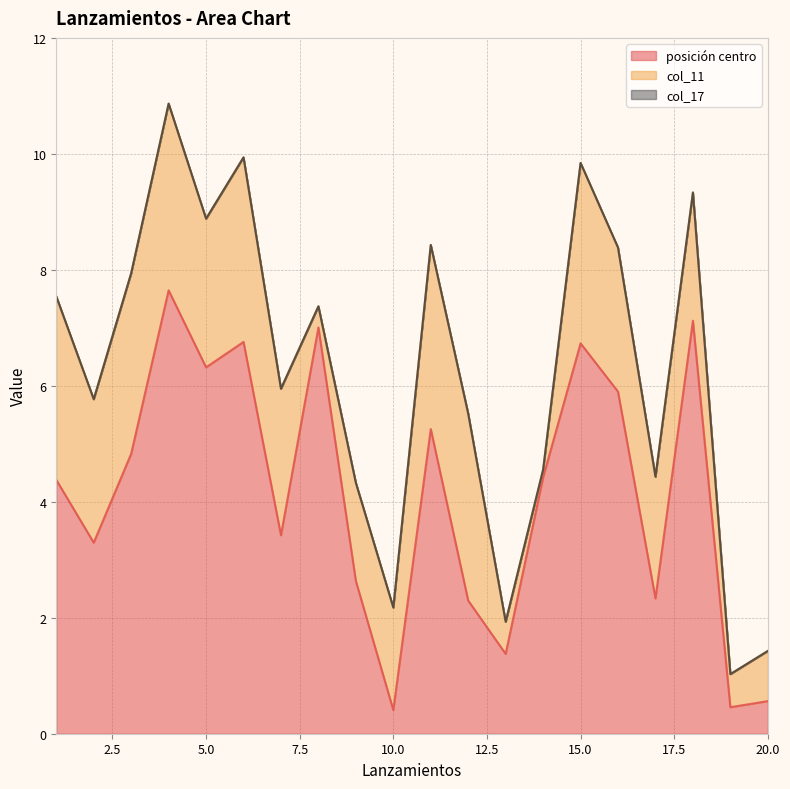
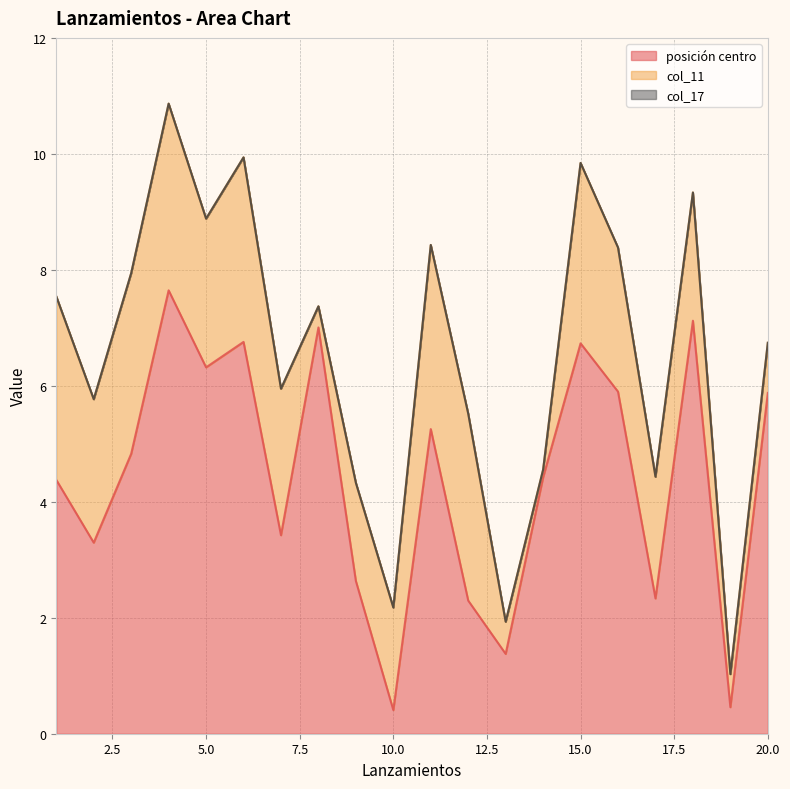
  {
    "posición centro": {
      "5.0": 6.3,
      "10.0": 0.4,
      "15.0": 6.7,
-     "20.0": 0.6
+     "20.0": 5.9
    }
  }
